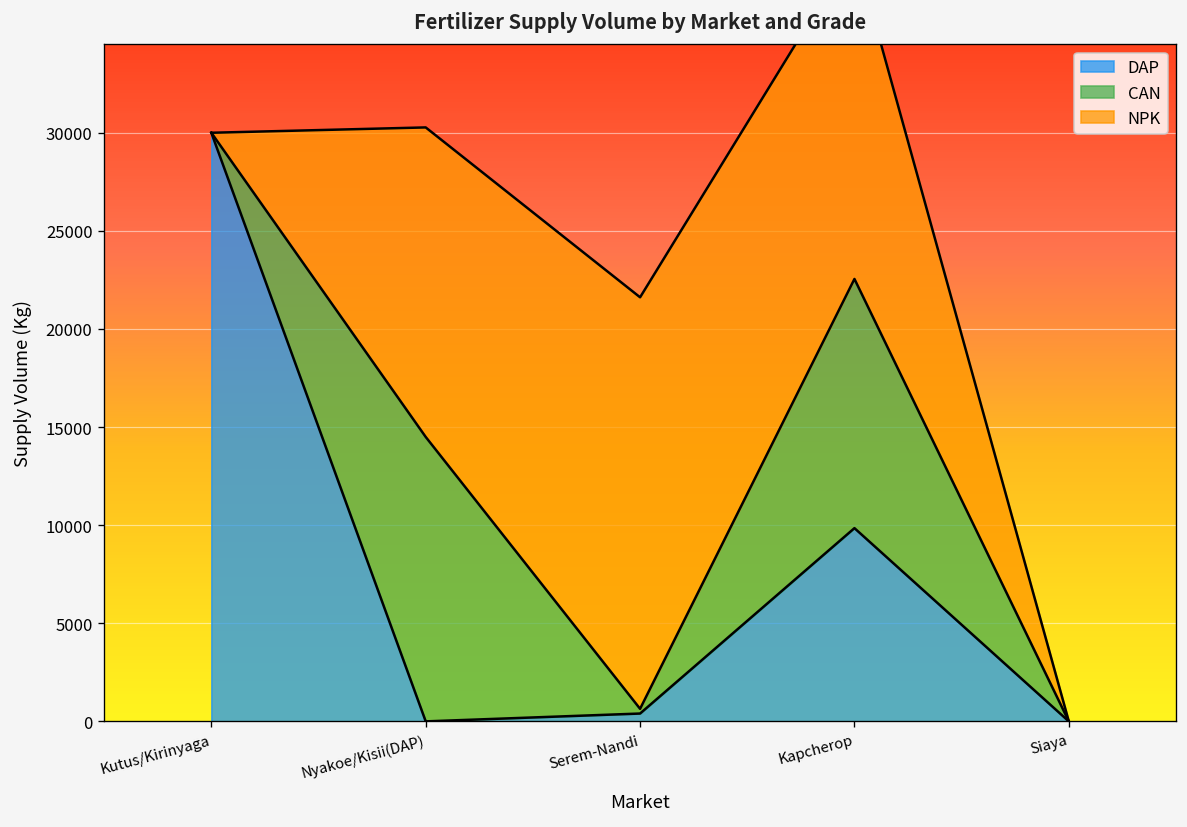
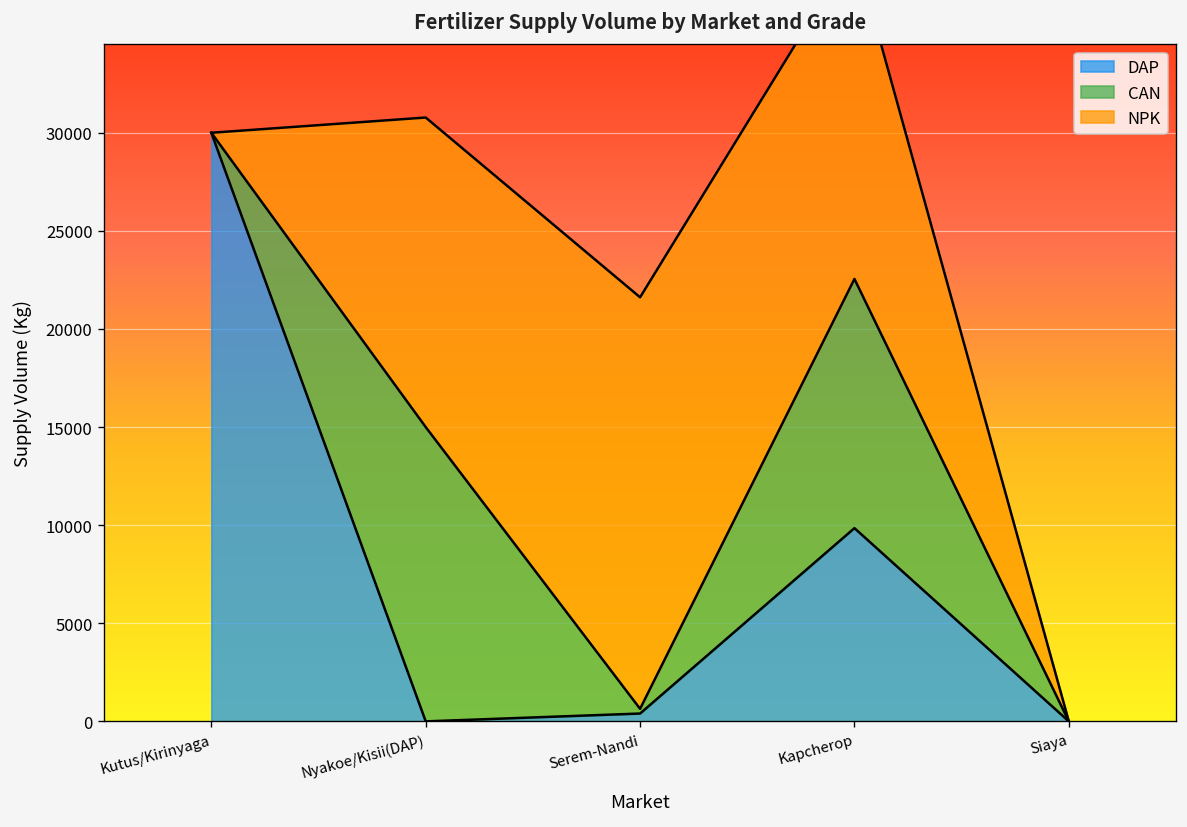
  {
    "DAP": {
      "Nyakoe/Kisii(DAP)": 0,
      "Serem-Nandi": 400,
      "Kapcherop": 9800
    },
    "CAN": {
-     "Nyakoe/Kisii(DAP)": 14500,
+     "Nyakoe/Kisii(DAP)": 15000,
      "Serem-Nandi": 200,
      "Kapcherop": 12700
    },
    "NPK": {
      "Nyakoe/Kisii(DAP)": 15800,
      "Serem-Nandi": 21000
    }
  }
